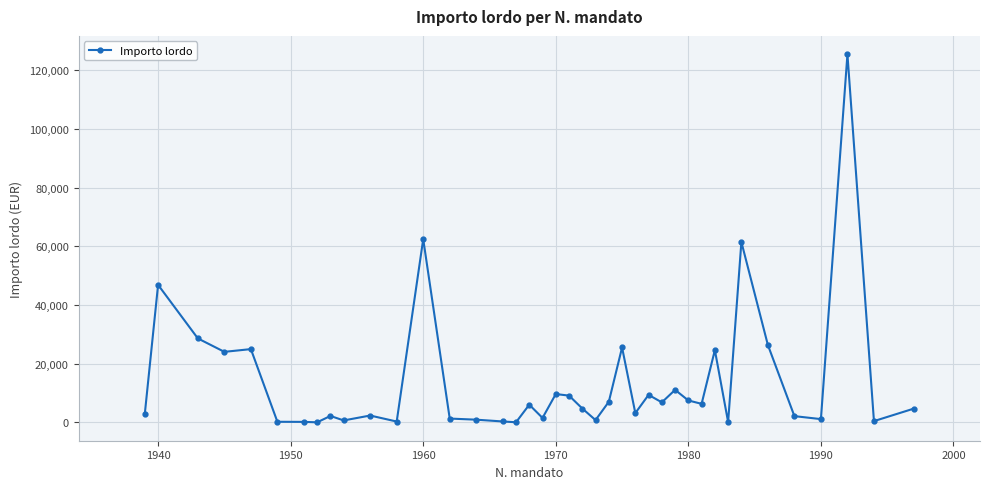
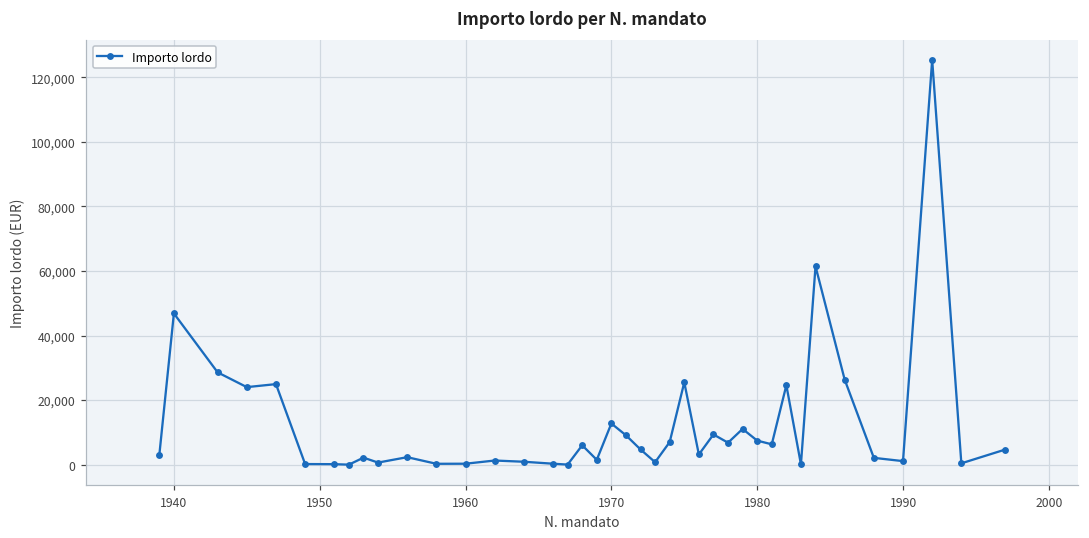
  {
    "1940": "47,000",
-   "1960": "62,000",
-   "1970": "10,000",
+   "1960": "0",
+   "1970": "13,000",
    "1980": "7,000",
    "1990": "1,000"
  }
